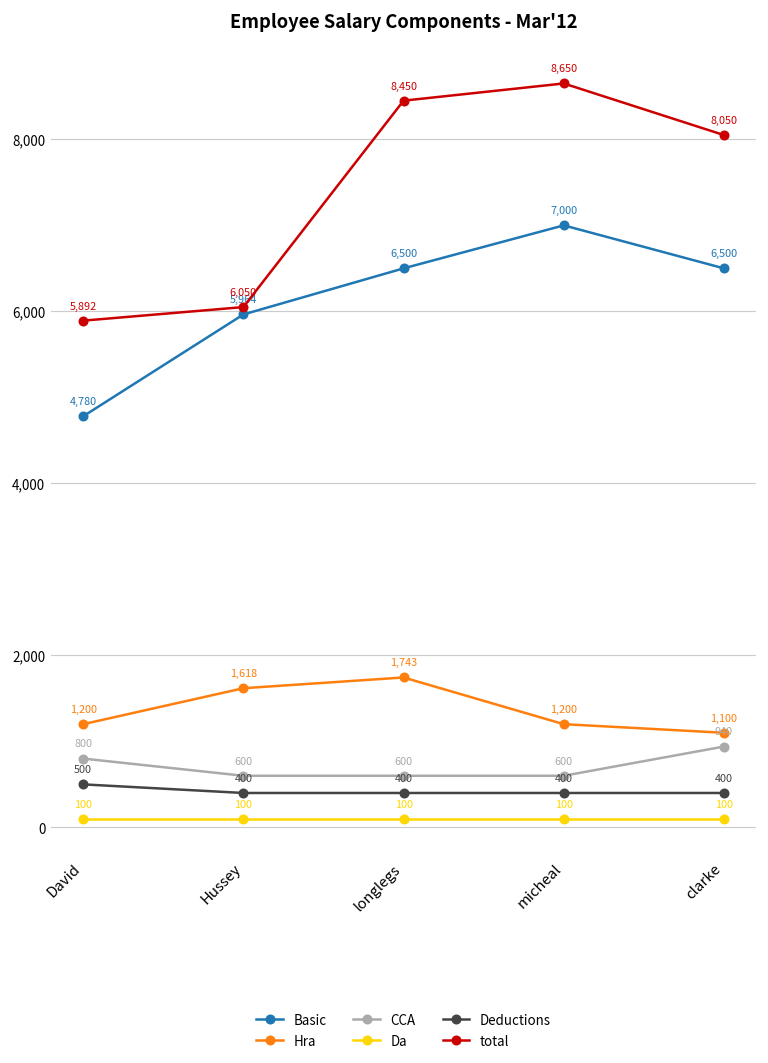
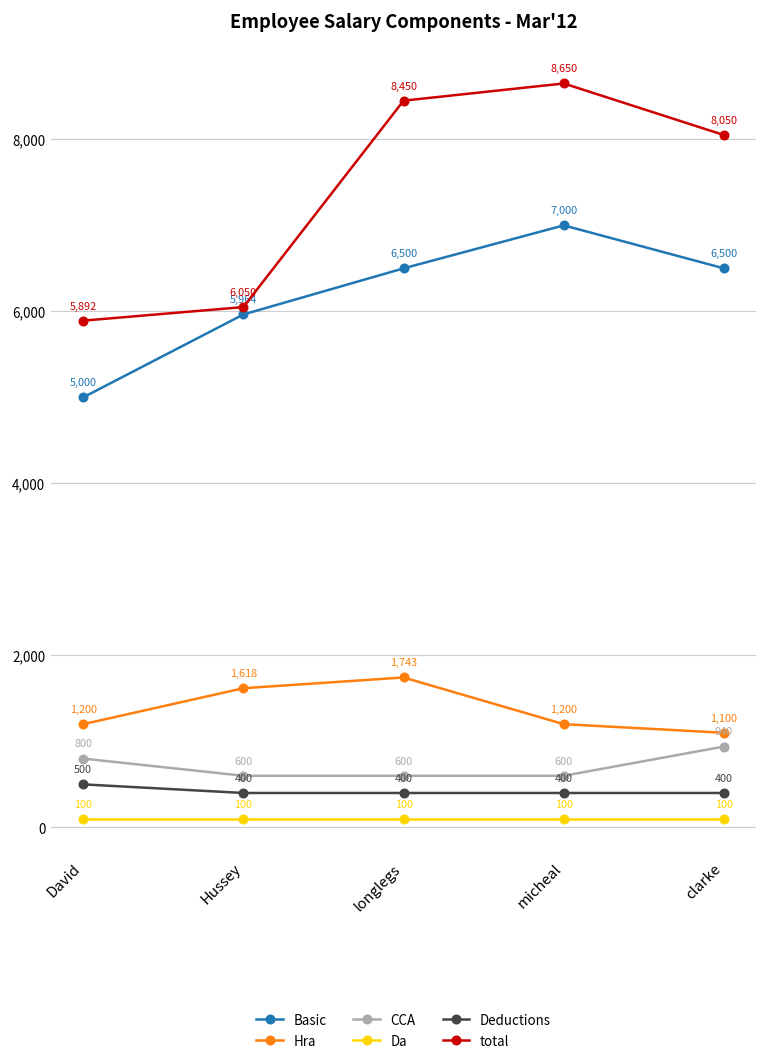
  {
    "Basic": {
-     "David": "4,780",
+     "David": "5,000",
      "longlegs": "6,500",
      "micheal": "7,000",
      "clarke": "6,500"
    },
    "Hra": {
      "David": "1,200",
      "Hussey": "1,618",
      "longlegs": "1,743",
      "micheal": "1,200",
      "clarke": "1,100"
    },
    "CCA": {
      "David": "800",
      "Hussey": "600",
      "longlegs": "600",
      "micheal": "600"
    },
    "Da": {
      "David": "100",
      "Hussey": "100",
      "longlegs": "100",
      "micheal": "100",
      "clarke": "100"
    },
    "Deductions": {
      "David": "500",
      "clarke": "400"
    },
    "total": {
      "David": "5,892",
      "longlegs": "8,450",
      "micheal": "8,650",
      "clarke": "8,050"
    }
  }
